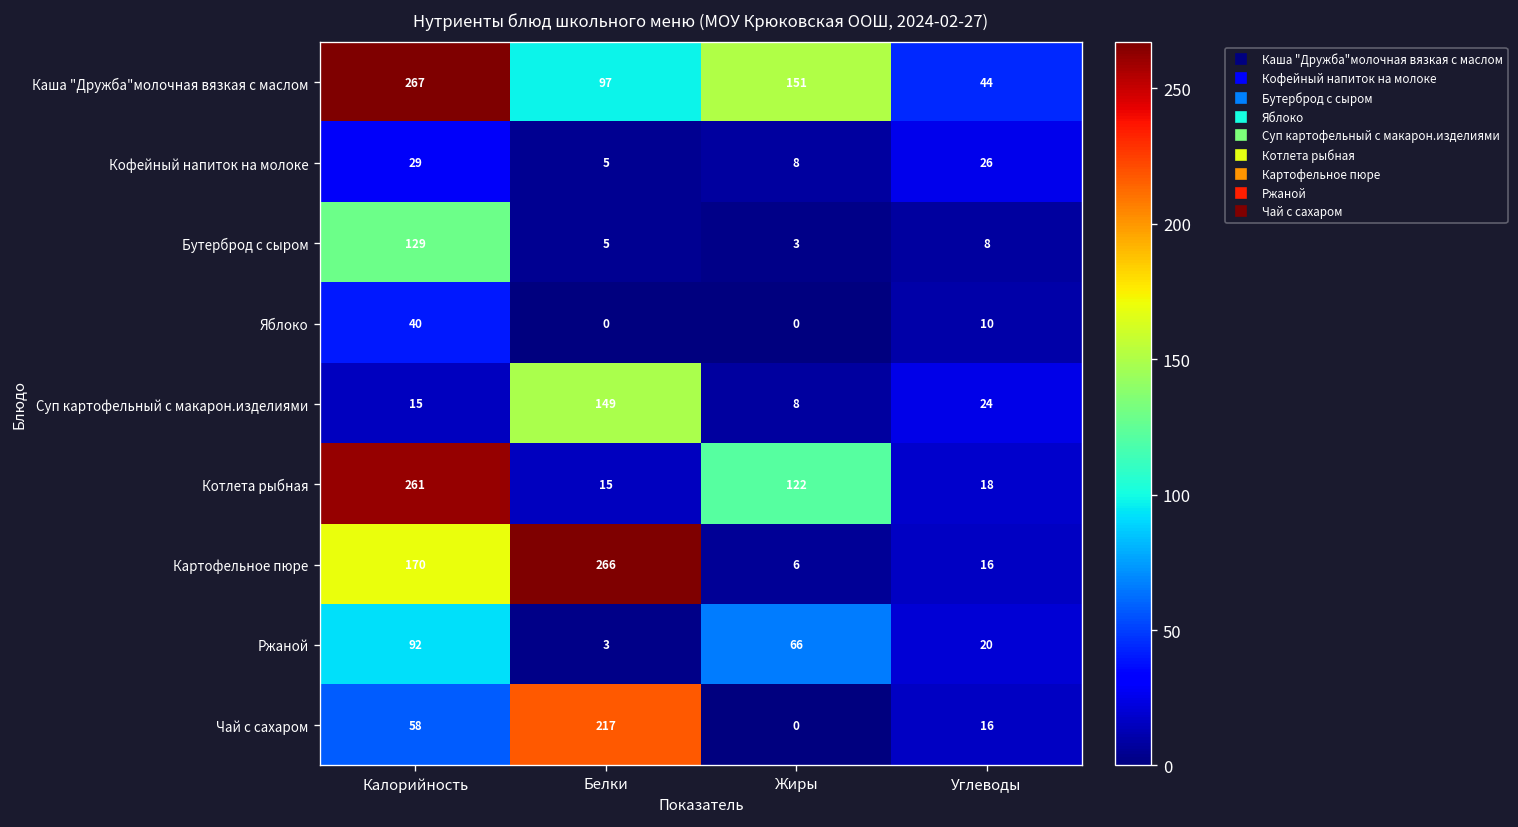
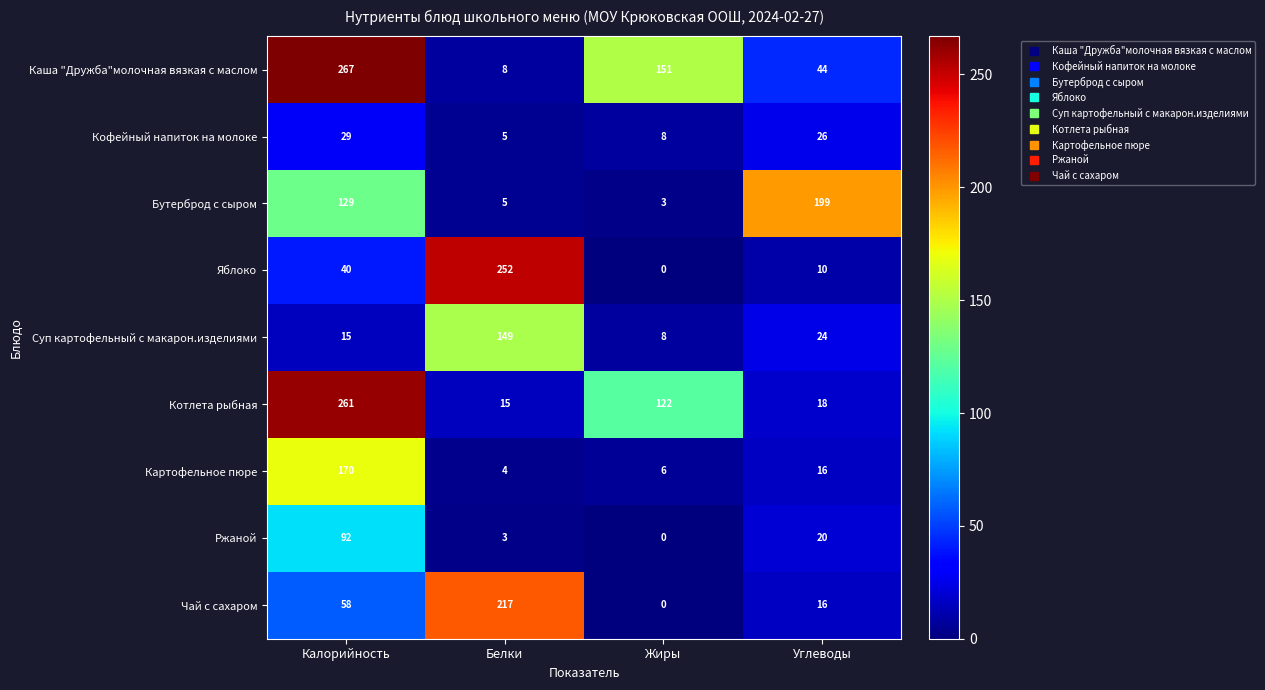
  {
    "Каша \"Дружба\"молочная вязкая с маслом": {
-     "Белки": 97
+     "Белки": 8
    },
    "Бутерброд с сыром": {
-     "Углеводы": 8
+     "Углеводы": 199
    },
    "Яблоко": {
-     "Белки": 0
+     "Белки": 252
    },
    "Картофельное пюре": {
-     "Белки": 266
+     "Белки": 4
    },
    "Ржаной": {
-     "Жиры": 66
+     "Жиры": 0
    }
  }
